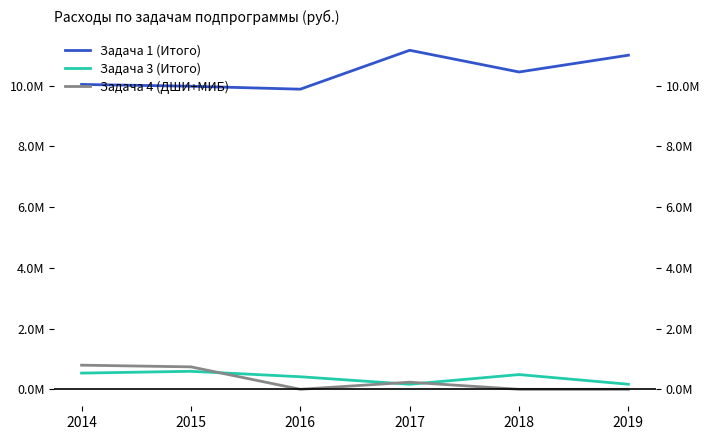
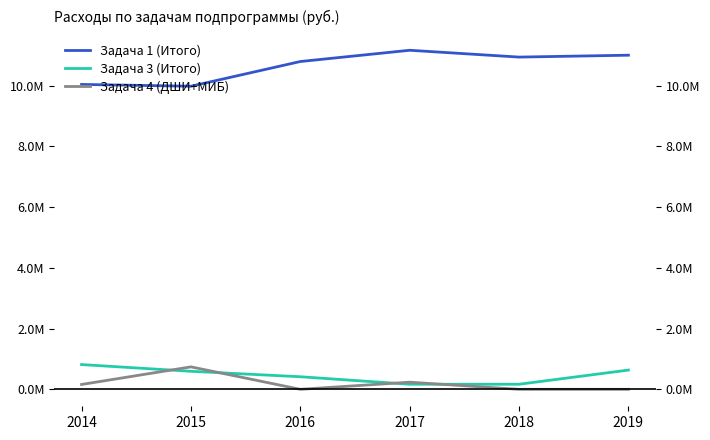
  {
    "Задача 1 (Итого)": {
      "2014": 10000000,
      "2015": 10000000,
-     "2016": 9900000,
+     "2016": 10800000,
      "2017": 11200000,
-     "2018": 10500000,
+     "2018": 10900000,
      "2019": 11000000
    },
    "Задача 3 (Итого)": {
-     "2014": 500000,
+     "2014": 800000,
      "2015": 600000,
      "2016": 400000,
-     "2018": 500000,
-     "2019": 200000
+     "2018": 200000,
+     "2019": 600000
    },
    "Задача 4 (ДШИ+МИБ)": {
-     "2014": 800000,
+     "2014": 200000,
      "2015": 700000,
      "2016": 0,
      "2018": 0,
      "2019": 0
    }
  }
